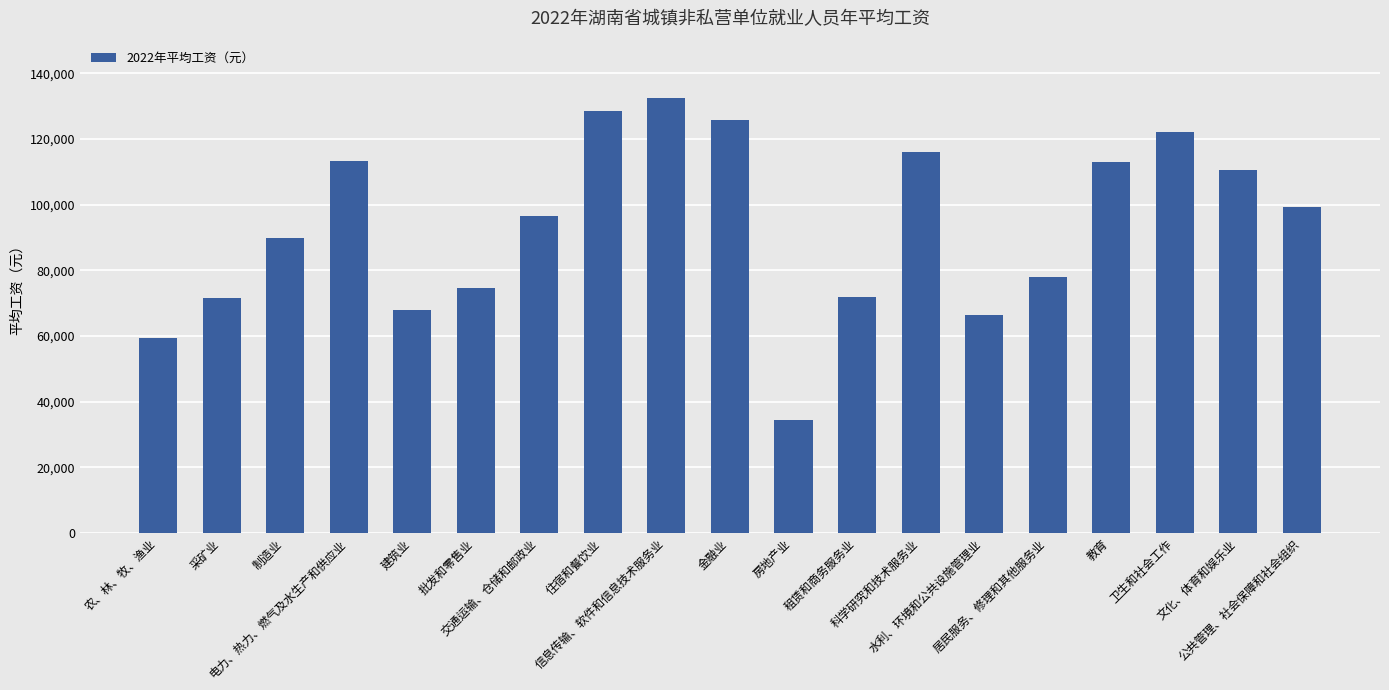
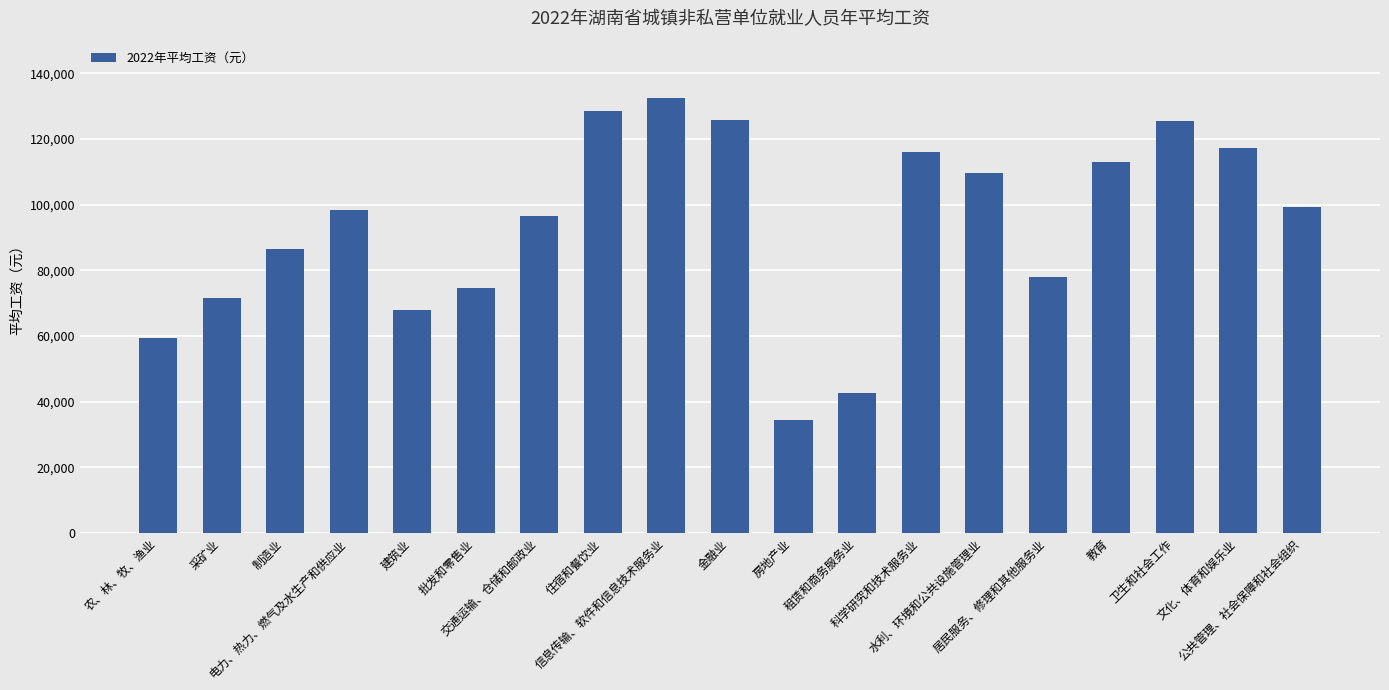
  {
    "农、林、牧、渔业": "59,000",
    "采矿业": "72,000",
-   "制造业": "90,000",
-   "电力、热力、燃气及水生产和供应业": "113,000",
+   "制造业": "87,000",
+   "电力、热力、燃气及水生产和供应业": "98,000",
    "建筑业": "68,000",
    "批发和零售业": "75,000",
    "交通运输、仓储和邮政业": "97,000",
    "住宿和餐饮业": "129,000",
    "信息传输、软件和信息技术服务业": "132,000",
    "金融业": "126,000",
    "房地产业": "34,000",
-   "租赁和商务服务业": "72,000",
+   "租赁和商务服务业": "43,000",
    "科学研究和技术服务业": "116,000",
-   "水利、环境和公共设施管理业": "66,000",
+   "水利、环境和公共设施管理业": "110,000",
    "居民服务、修理和其他服务业": "78,000",
    "教育": "113,000",
-   "卫生和社会工作": "122,000",
-   "文化、体育和娱乐业": "111,000",
+   "卫生和社会工作": "125,000",
+   "文化、体育和娱乐业": "117,000",
    "公共管理、社会保障和社会组织": "99,000"
  }
